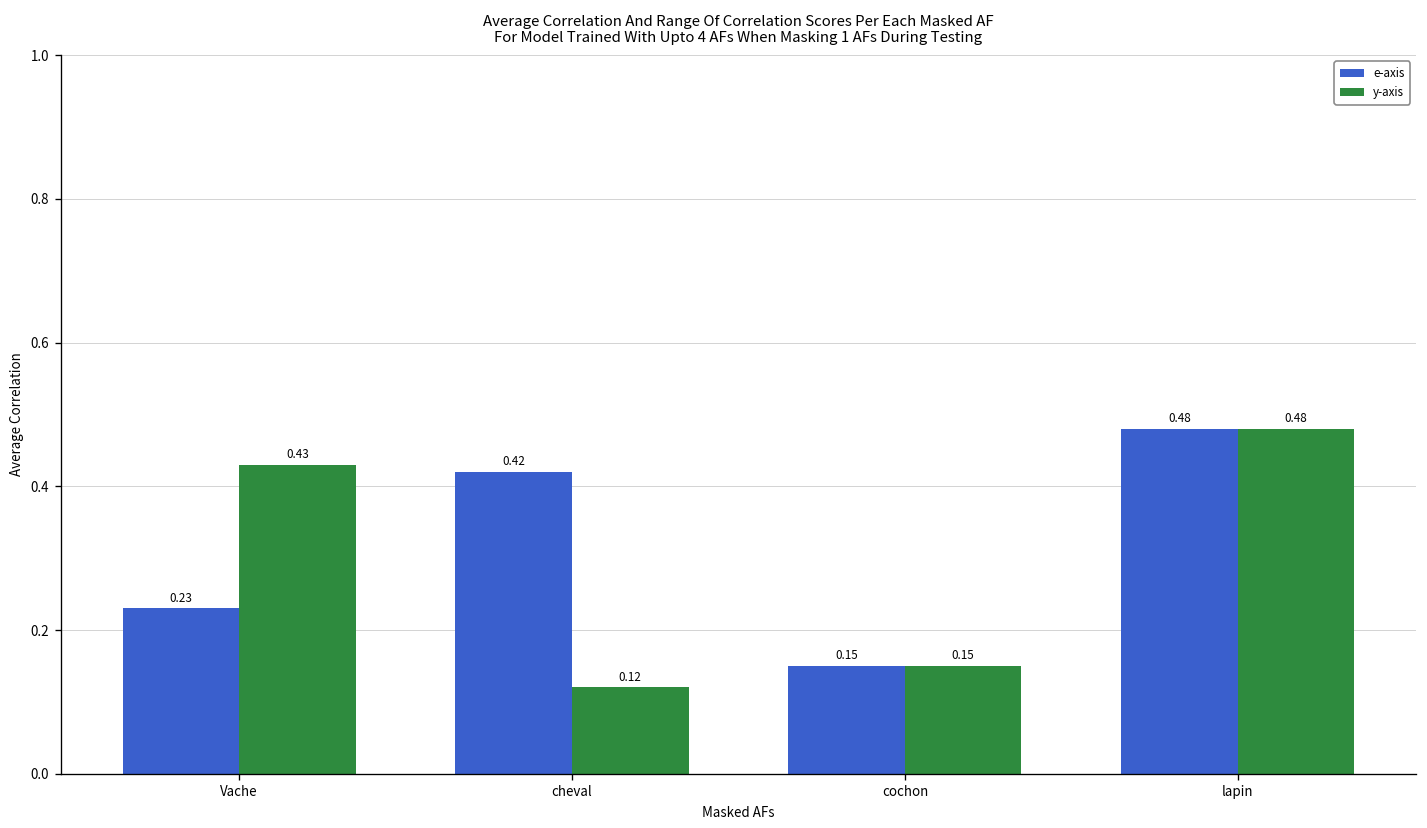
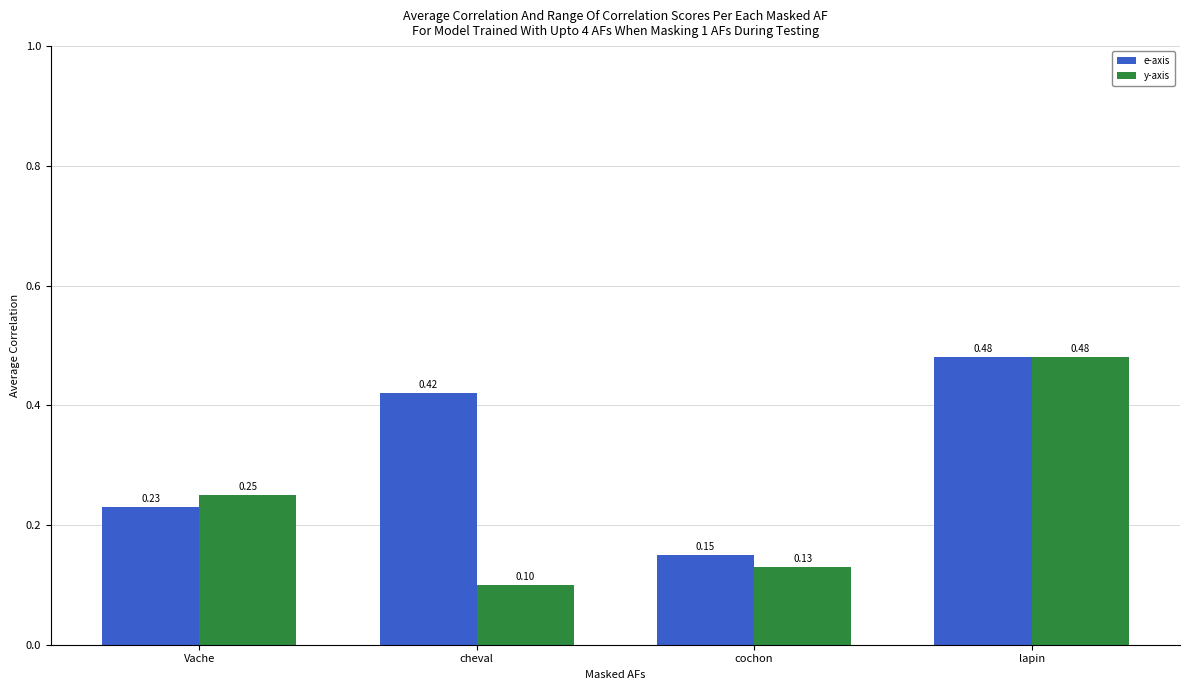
  {
    "e-axis": {
      "Vache": 0.23,
      "cheval": 0.42,
      "cochon": 0.15,
      "lapin": 0.48
    },
    "y-axis": {
-     "Vache": 0.43,
-     "cheval": 0.12,
-     "cochon": 0.15,
+     "Vache": 0.25,
+     "cheval": 0.10,
+     "cochon": 0.13,
      "lapin": 0.48
    }
  }
